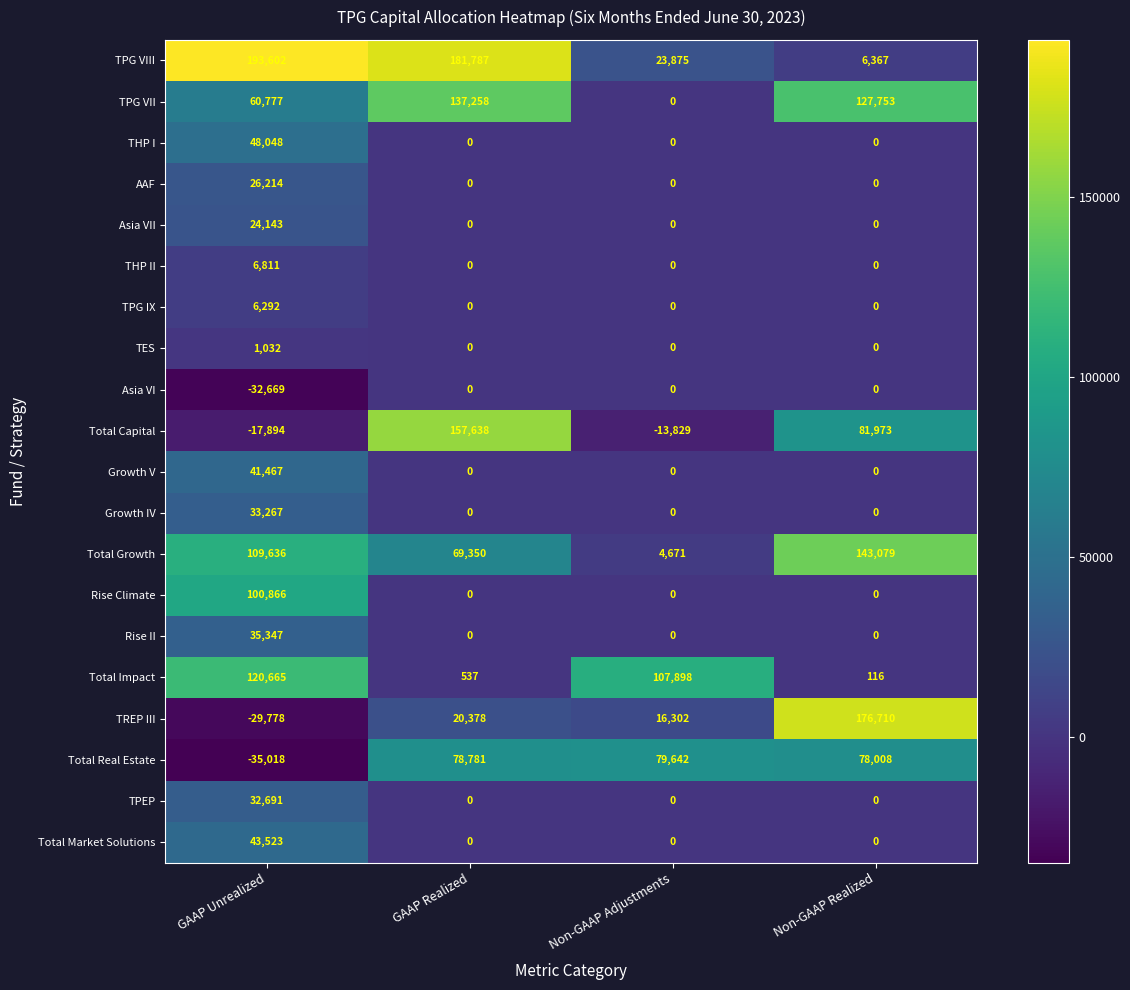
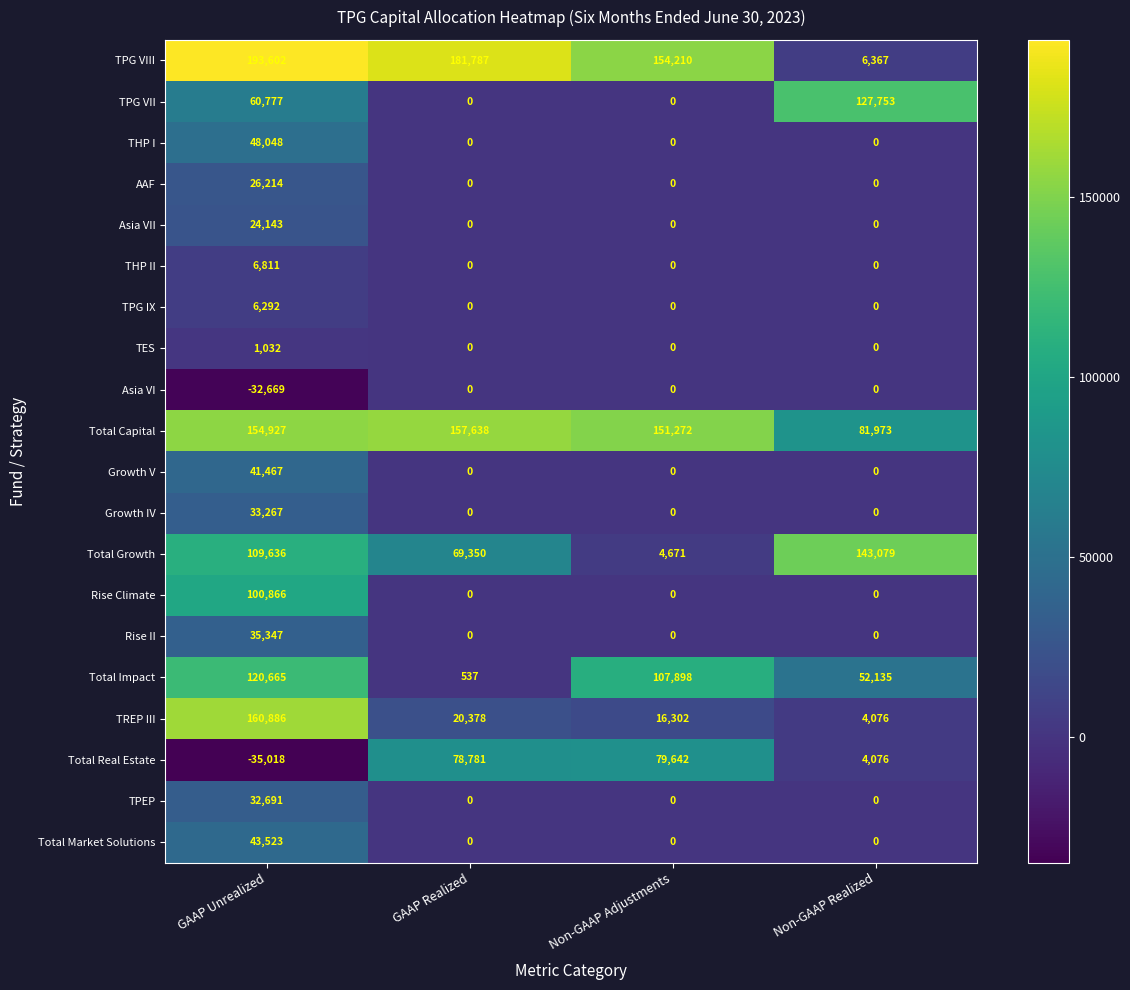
  {
    "TPG VIII": {
-     "Non-GAAP Adjustments": "23,875",
+     "Non-GAAP Adjustments": "154,210",
      "Non-GAAP Realized": "6,367"
    },
    "TPG VII": {
      "GAAP Unrealized": "60,777",
-     "GAAP Realized": "137,258",
+     "GAAP Realized": "0",
      "Non-GAAP Adjustments": "0",
      "Non-GAAP Realized": "127,753"
    },
    "THP I": {
      "GAAP Unrealized": "48,048",
      "GAAP Realized": "0",
      "Non-GAAP Adjustments": "0",
      "Non-GAAP Realized": "0"
    },
    "AAF": {
      "GAAP Unrealized": "26,214",
      "GAAP Realized": "0",
      "Non-GAAP Adjustments": "0",
      "Non-GAAP Realized": "0"
    },
    "Asia VII": {
      "GAAP Unrealized": "24,143",
      "GAAP Realized": "0",
      "Non-GAAP Adjustments": "0",
      "Non-GAAP Realized": "0"
    },
    "THP II": {
      "GAAP Unrealized": "6,811",
      "GAAP Realized": "0",
      "Non-GAAP Adjustments": "0",
      "Non-GAAP Realized": "0"
    },
    "TPG IX": {
      "GAAP Unrealized": "6,292",
      "GAAP Realized": "0",
      "Non-GAAP Adjustments": "0",
      "Non-GAAP Realized": "0"
    },
    "TES": {
      "GAAP Unrealized": "1,032",
      "GAAP Realized": "0",
      "Non-GAAP Adjustments": "0",
      "Non-GAAP Realized": "0"
    },
    "Asia VI": {
      "GAAP Unrealized": "-32,669",
      "GAAP Realized": "0",
      "Non-GAAP Adjustments": "0",
      "Non-GAAP Realized": "0"
    },
    "Total Capital": {
-     "GAAP Unrealized": "-17,894",
+     "GAAP Unrealized": "154,927",
      "GAAP Realized": "157,638",
-     "Non-GAAP Adjustments": "-13,829",
+     "Non-GAAP Adjustments": "151,272",
      "Non-GAAP Realized": "81,973"
    },
    "Growth V": {
      "GAAP Unrealized": "41,467",
      "GAAP Realized": "0",
      "Non-GAAP Adjustments": "0",
      "Non-GAAP Realized": "0"
    },
    "Growth IV": {
      "GAAP Unrealized": "33,267",
      "GAAP Realized": "0",
      "Non-GAAP Adjustments": "0",
      "Non-GAAP Realized": "0"
    },
    "Total Growth": {
      "GAAP Unrealized": "109,636",
      "GAAP Realized": "69,350",
      "Non-GAAP Adjustments": "4,671",
      "Non-GAAP Realized": "143,079"
    },
    "Rise Climate": {
      "GAAP Unrealized": "100,866",
      "GAAP Realized": "0",
      "Non-GAAP Adjustments": "0",
      "Non-GAAP Realized": "0"
    },
    "Rise II": {
      "GAAP Unrealized": "35,347",
      "GAAP Realized": "0",
      "Non-GAAP Adjustments": "0",
      "Non-GAAP Realized": "0"
    },
    "Total Impact": {
      "GAAP Unrealized": "120,665",
      "GAAP Realized": "537",
      "Non-GAAP Adjustments": "107,898",
-     "Non-GAAP Realized": "116"
+     "Non-GAAP Realized": "52,135"
    },
    "TREP III": {
-     "GAAP Unrealized": "-29,778",
+     "GAAP Unrealized": "160,886",
      "GAAP Realized": "20,378",
      "Non-GAAP Adjustments": "16,302",
-     "Non-GAAP Realized": "176,710"
+     "Non-GAAP Realized": "4,076"
    },
    "Total Real Estate": {
      "GAAP Unrealized": "-35,018",
      "GAAP Realized": "78,781",
      "Non-GAAP Adjustments": "79,642",
-     "Non-GAAP Realized": "78,008"
+     "Non-GAAP Realized": "4,076"
    },
    "TPEP": {
      "GAAP Unrealized": "32,691",
      "GAAP Realized": "0",
      "Non-GAAP Adjustments": "0",
      "Non-GAAP Realized": "0"
    },
    "Total Market Solutions": {
      "GAAP Unrealized": "43,523",
      "GAAP Realized": "0",
      "Non-GAAP Adjustments": "0",
      "Non-GAAP Realized": "0"
    }
  }
